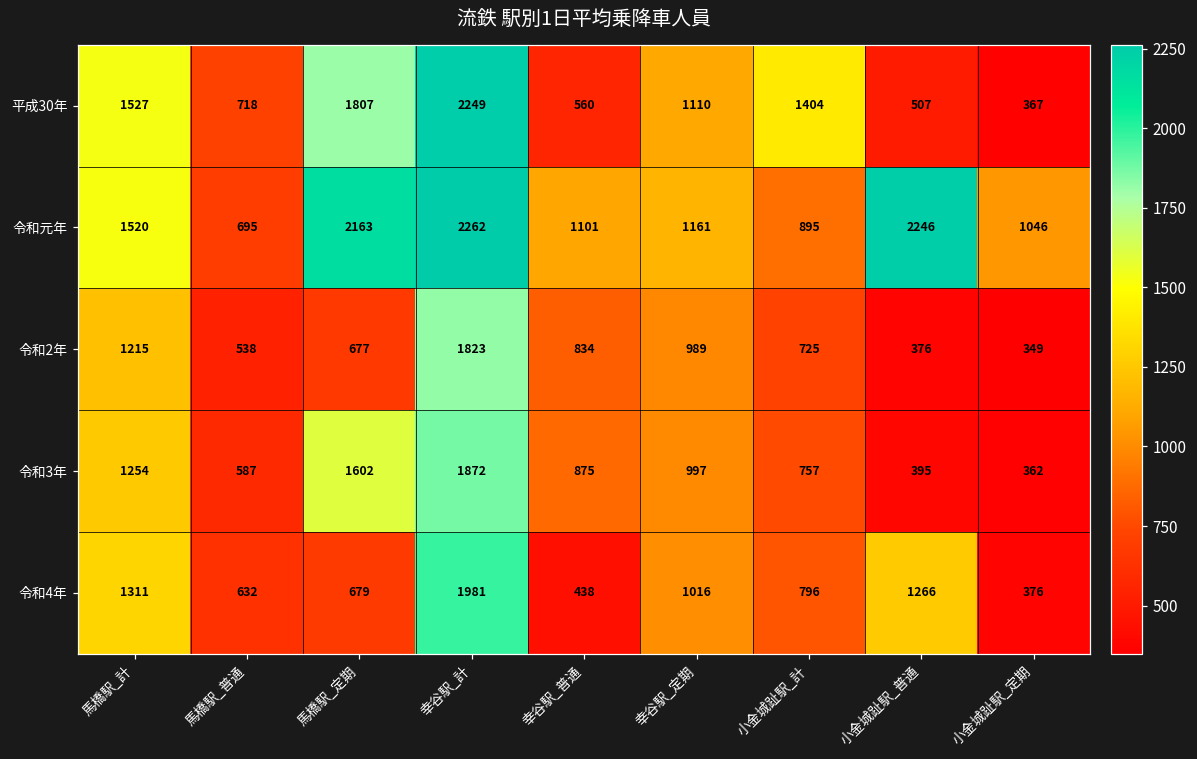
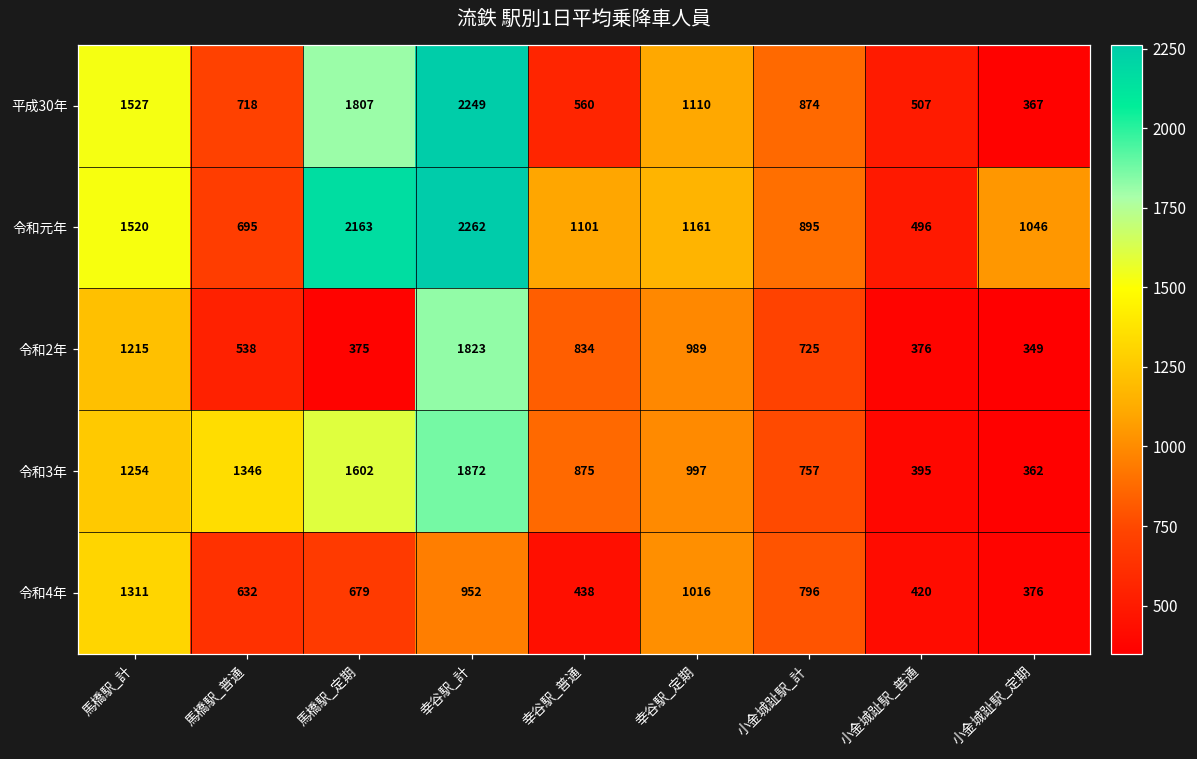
  {
    "平成30年": {
      "馬橋駅_計": 1527,
      "馬橋駅_普通": 718,
      "馬橋駅_定期": 1807,
      "幸谷駅_計": 2249,
      "幸谷駅_普通": 560,
      "幸谷駅_定期": 1110,
-     "小金城趾駅_計": 1404,
+     "小金城趾駅_計": 874,
      "小金城趾駅_普通": 507,
      "小金城趾駅_定期": 367
    },
    "令和元年": {
      "馬橋駅_計": 1520,
      "馬橋駅_普通": 695,
      "馬橋駅_定期": 2163,
      "幸谷駅_計": 2262,
      "幸谷駅_普通": 1101,
      "幸谷駅_定期": 1161,
      "小金城趾駅_計": 895,
-     "小金城趾駅_普通": 2246,
+     "小金城趾駅_普通": 496,
      "小金城趾駅_定期": 1046
    },
    "令和2年": {
      "馬橋駅_計": 1215,
      "馬橋駅_普通": 538,
-     "馬橋駅_定期": 677,
+     "馬橋駅_定期": 375,
      "幸谷駅_計": 1823,
      "幸谷駅_普通": 834,
      "幸谷駅_定期": 989,
      "小金城趾駅_計": 725,
      "小金城趾駅_普通": 376,
      "小金城趾駅_定期": 349
    },
    "令和3年": {
      "馬橋駅_計": 1254,
-     "馬橋駅_普通": 587,
+     "馬橋駅_普通": 1346,
      "馬橋駅_定期": 1602,
      "幸谷駅_計": 1872,
      "幸谷駅_普通": 875,
      "幸谷駅_定期": 997,
      "小金城趾駅_計": 757,
      "小金城趾駅_普通": 395,
      "小金城趾駅_定期": 362
    },
    "令和4年": {
      "馬橋駅_計": 1311,
      "馬橋駅_普通": 632,
      "馬橋駅_定期": 679,
-     "幸谷駅_計": 1981,
+     "幸谷駅_計": 952,
      "幸谷駅_普通": 438,
      "幸谷駅_定期": 1016,
      "小金城趾駅_計": 796,
-     "小金城趾駅_普通": 1266,
+     "小金城趾駅_普通": 420,
      "小金城趾駅_定期": 376
    }
  }
